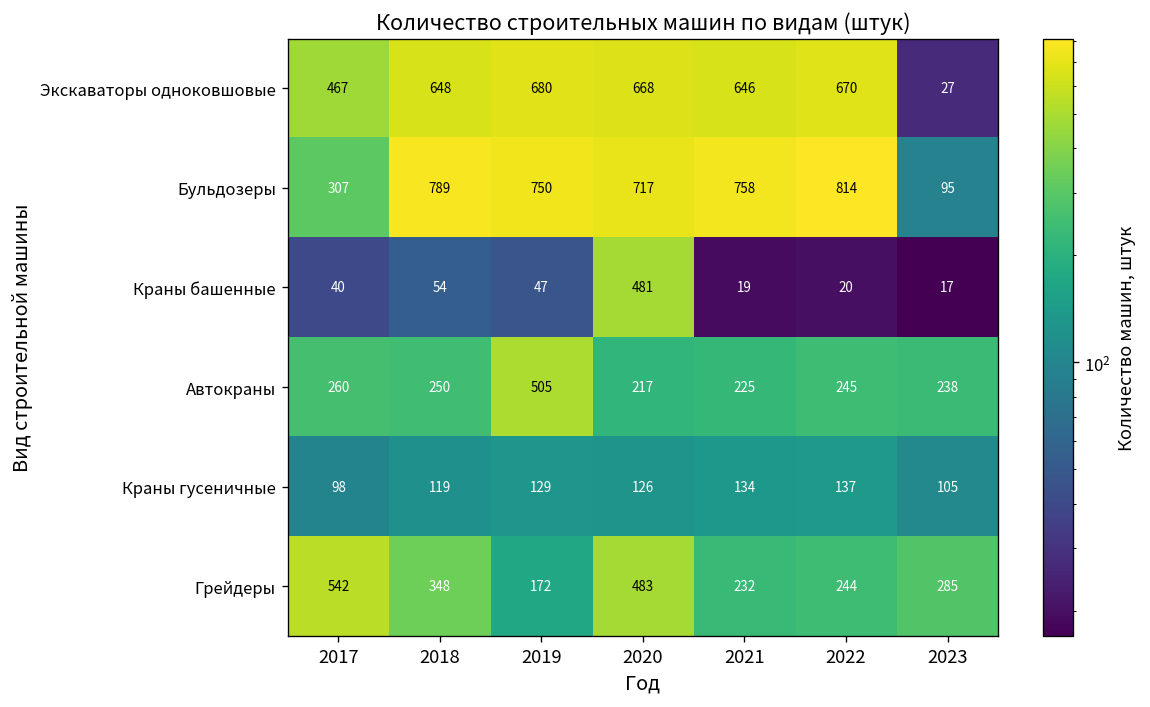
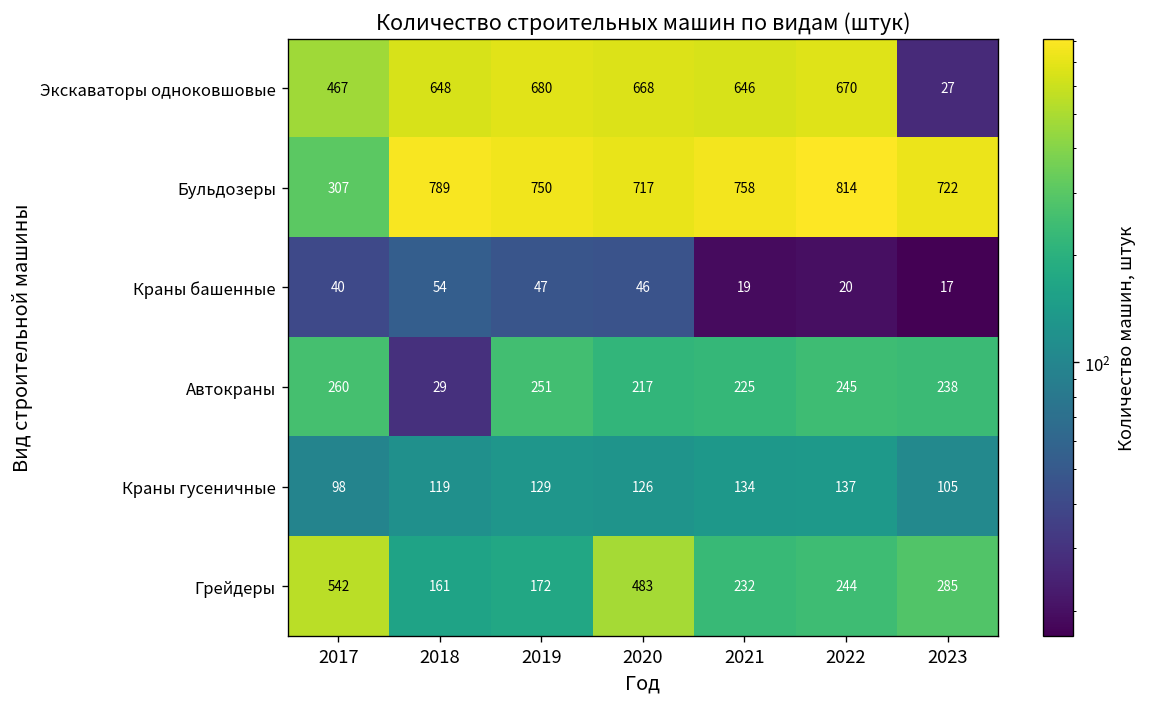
  {
    "Экскаваторы одноковшовые": {
      "2017": 467,
      "2018": 648,
      "2019": 680,
      "2020": 668,
      "2021": 646,
      "2022": 670,
      "2023": 27
    },
    "Бульдозеры": {
      "2017": 307,
      "2018": 789,
      "2019": 750,
      "2020": 717,
      "2021": 758,
      "2022": 814,
-     "2023": 95
+     "2023": 722
    },
    "Краны башенные": {
      "2017": 40,
      "2018": 54,
      "2019": 47,
-     "2020": 481,
+     "2020": 46,
      "2021": 19,
      "2022": 20,
      "2023": 17
    },
    "Автокраны": {
      "2017": 260,
-     "2018": 250,
-     "2019": 505,
+     "2018": 29,
+     "2019": 251,
      "2020": 217,
      "2021": 225,
      "2022": 245,
      "2023": 238
    },
    "Краны гусеничные": {
      "2017": 98,
      "2018": 119,
      "2019": 129,
      "2020": 126,
      "2021": 134,
      "2022": 137,
      "2023": 105
    },
    "Грейдеры": {
      "2017": 542,
-     "2018": 348,
+     "2018": 161,
      "2019": 172,
      "2020": 483,
      "2021": 232,
      "2022": 244,
      "2023": 285
    }
  }
